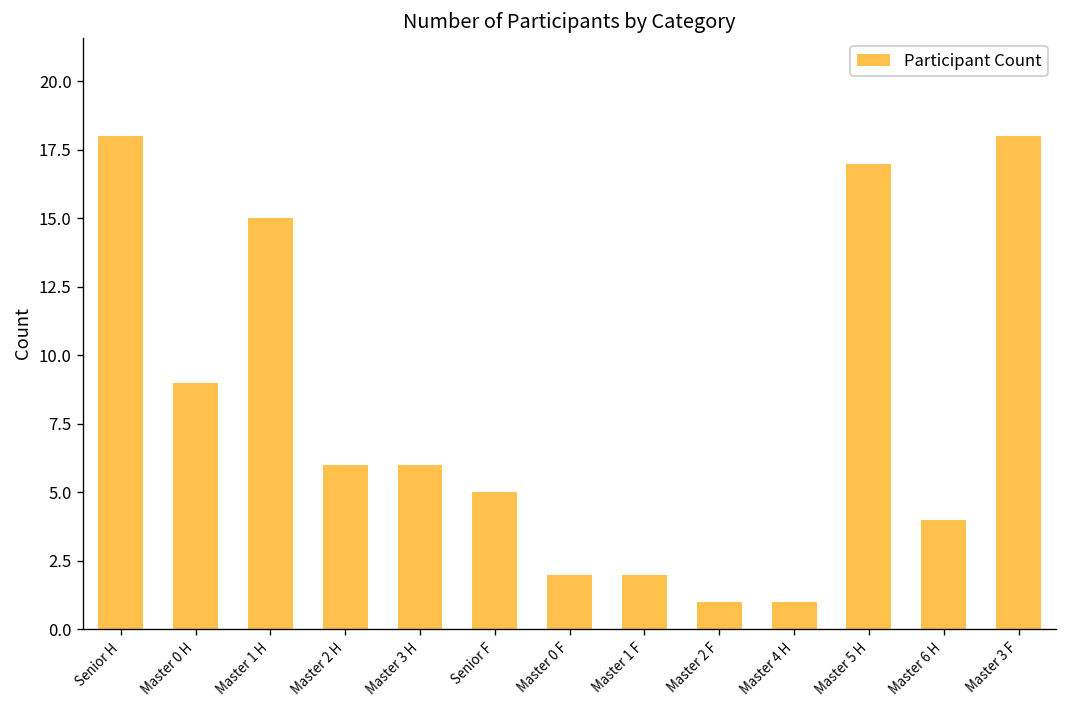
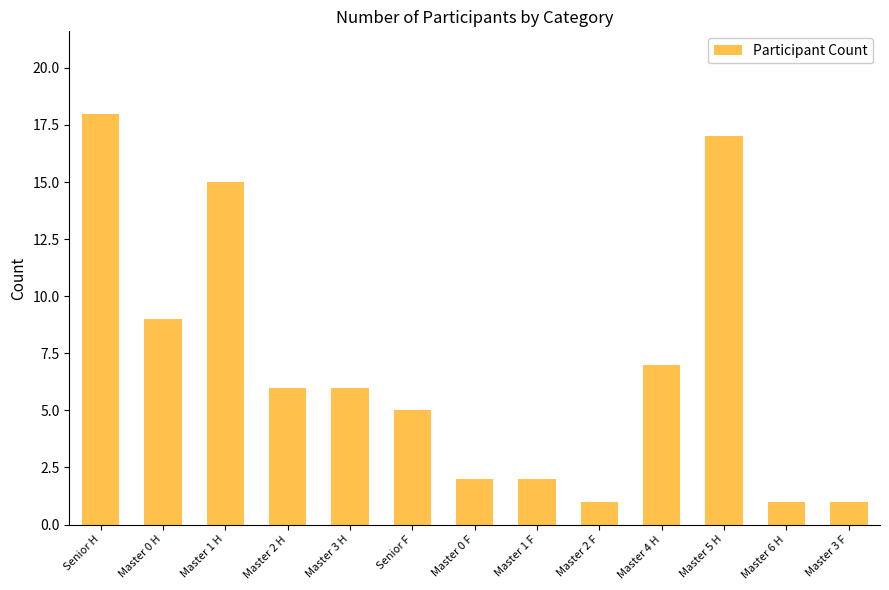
  {
    "Senior H": 18,
    "Master 0 H": 9,
    "Master 1 H": 15,
    "Master 2 H": 6,
    "Master 3 H": 6,
    "Senior F": 5,
    "Master 0 F": 2,
    "Master 1 F": 2,
    "Master 2 F": 1,
-   "Master 4 H": 1,
+   "Master 4 H": 7,
    "Master 5 H": 17,
-   "Master 6 H": 4,
-   "Master 3 F": 18
+   "Master 6 H": 1,
+   "Master 3 F": 1
  }
